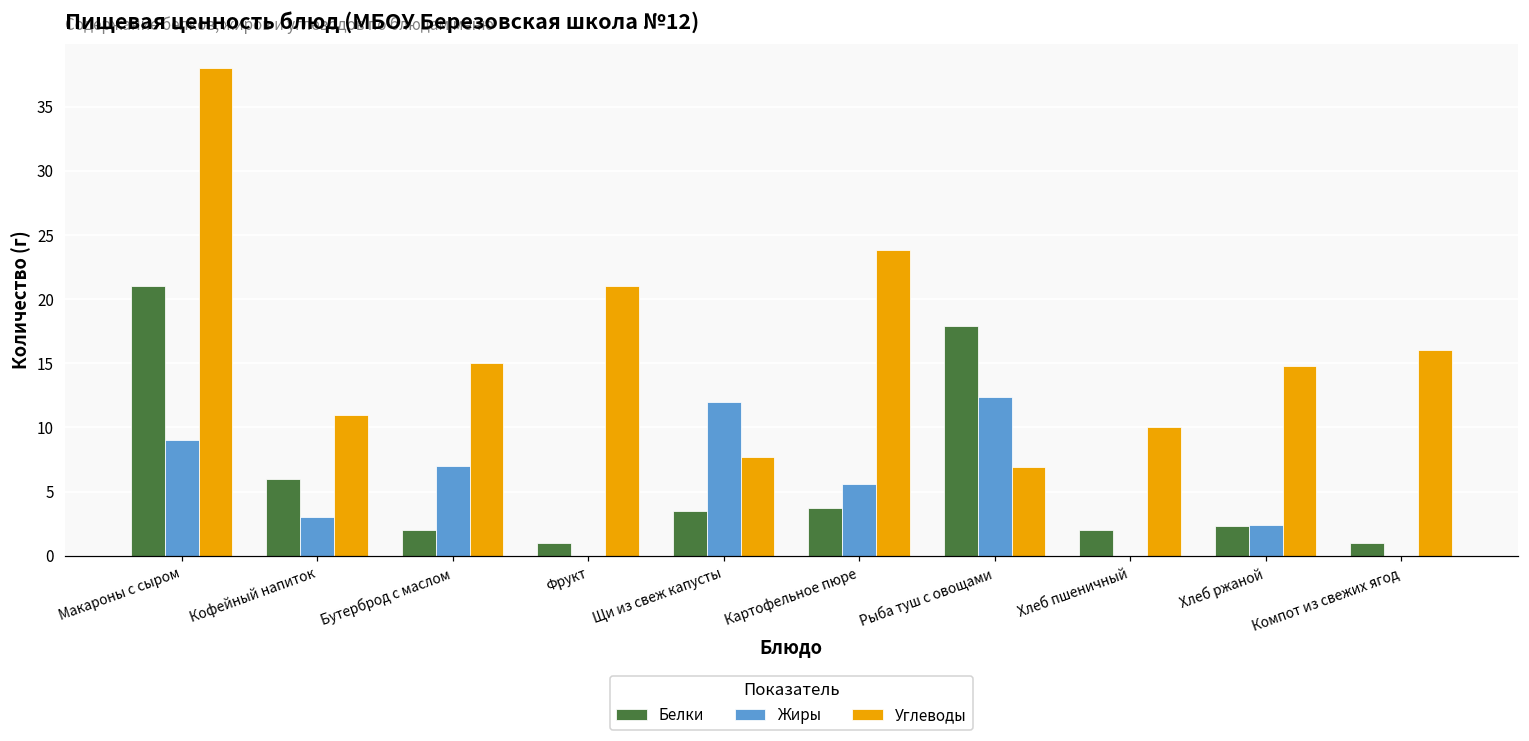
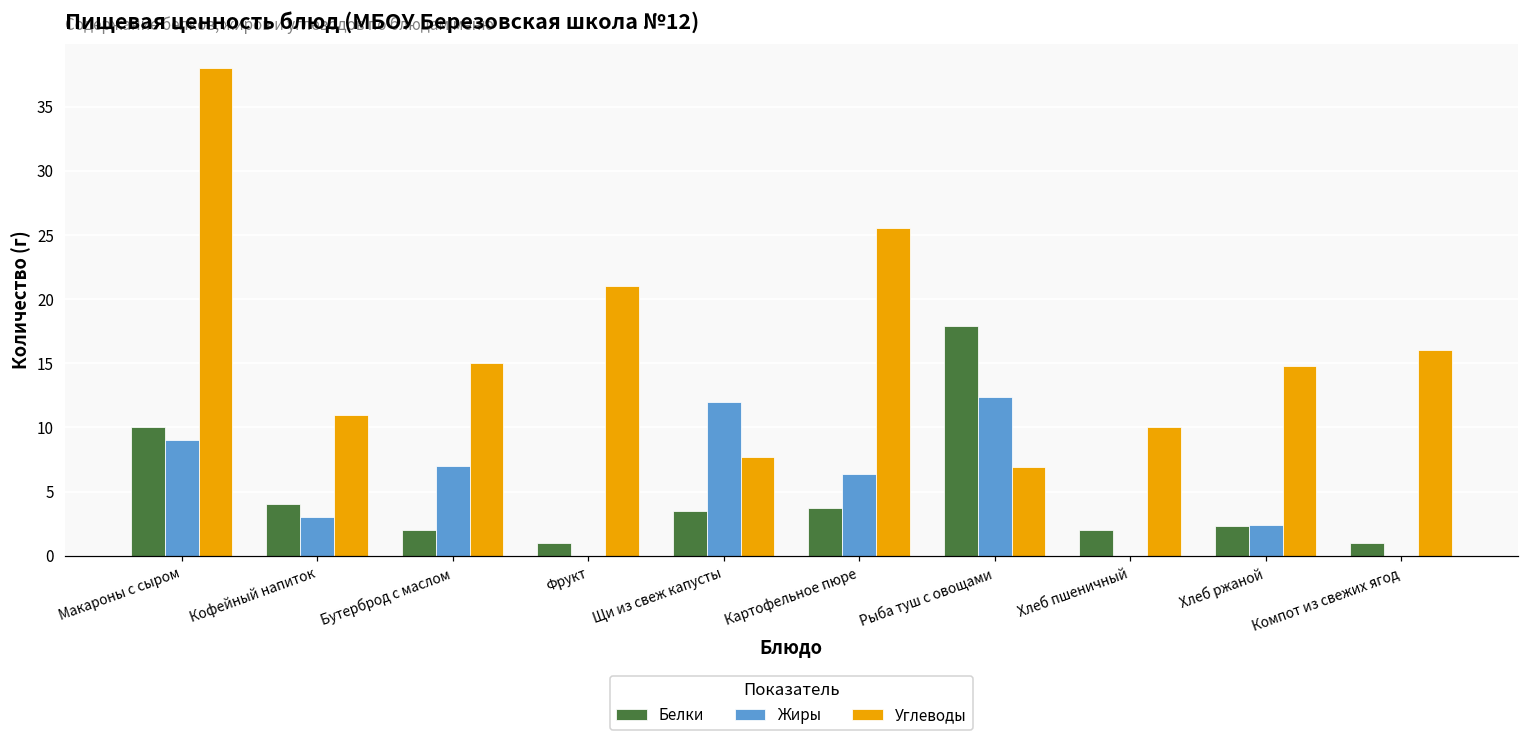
  {
    "Белки": {
-     "Макароны с сыром": 21,
-     "Кофейный напиток": 6,
+     "Макароны с сыром": 10,
+     "Кофейный напиток": 4,
      "Бутерброд с маслом": 2,
      "Фрукт": 1,
      "Щи из свеж капусты": 3.5,
      "Картофельное пюре": 3.7,
      "Рыба туш с овощами": 18,
      "Хлеб пшеничный": 2,
      "Хлеб ржаной": 2.3,
      "Компот из свежих ягод": 1
    },
    "Жиры": {
      "Макароны с сыром": 9.0,
      "Кофейный напиток": 3.0,
      "Бутерброд с маслом": 7.0,
      "Фрукт": 0.0,
      "Щи из свеж капусты": 12.0,
-     "Картофельное пюре": 5.6,
+     "Картофельное пюре": 6.4,
      "Рыба туш с овощами": 12.4,
      "Хлеб пшеничный": 0.0,
      "Хлеб ржаной": 2.4,
      "Компот из свежих ягод": 0.0
    },
    "Углеводы": {
      "Макароны с сыром": 38.0,
      "Кофейный напиток": 11.0,
      "Бутерброд с маслом": 15.0,
      "Фрукт": 21.0,
      "Щи из свеж капусты": 7.7,
-     "Картофельное пюре": 23.8,
+     "Картофельное пюре": 25.5,
      "Рыба туш с овощами": 6.9,
      "Хлеб пшеничный": 10.0,
      "Хлеб ржаной": 14.8,
      "Компот из свежих ягод": 16.0
    }
  }
